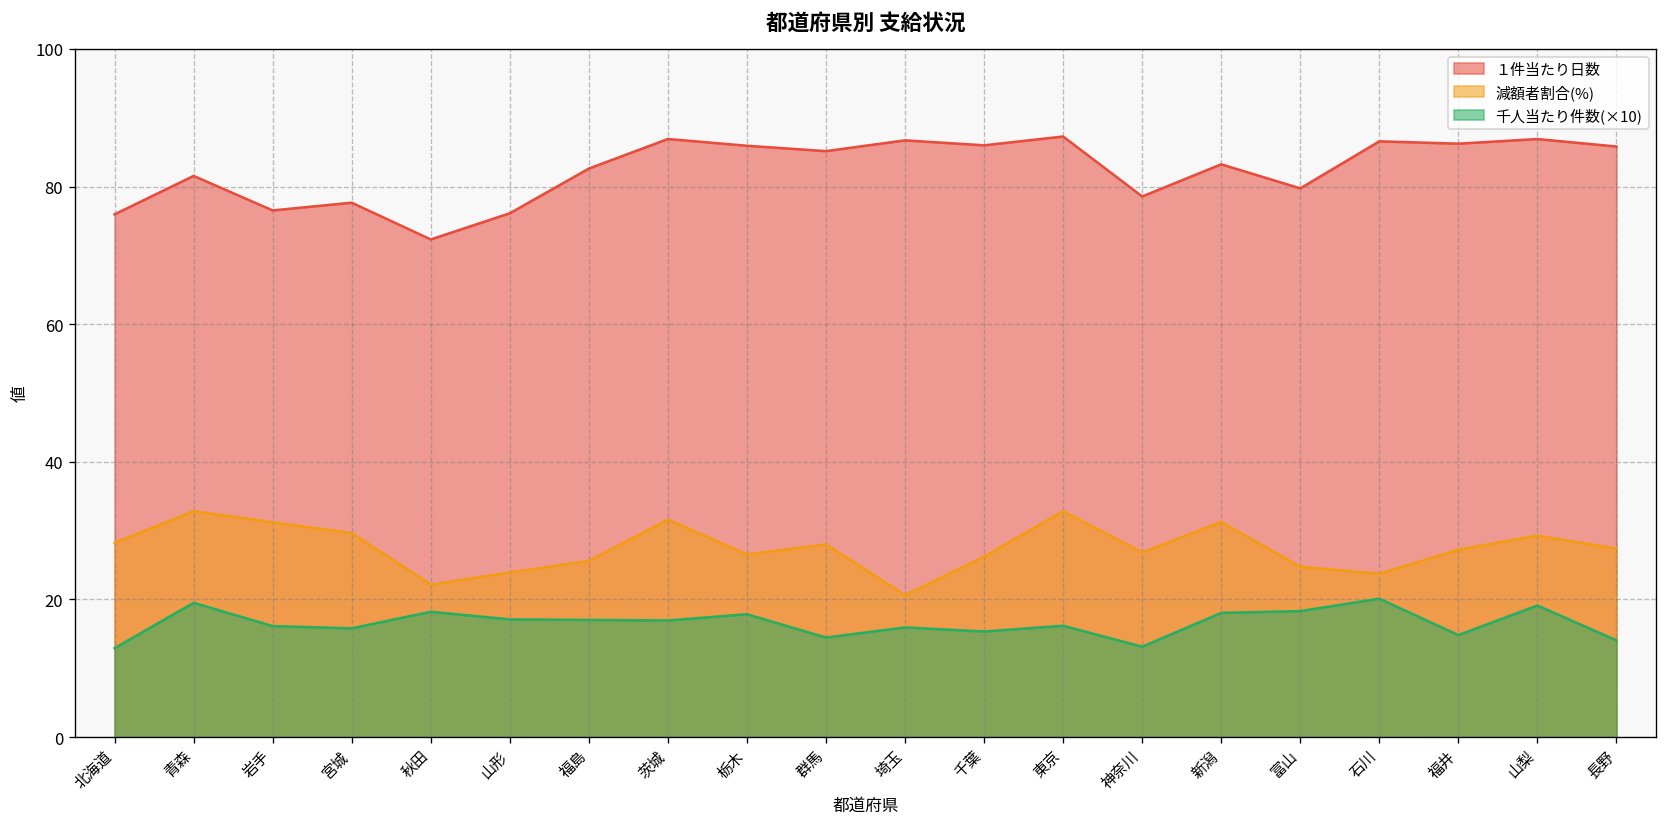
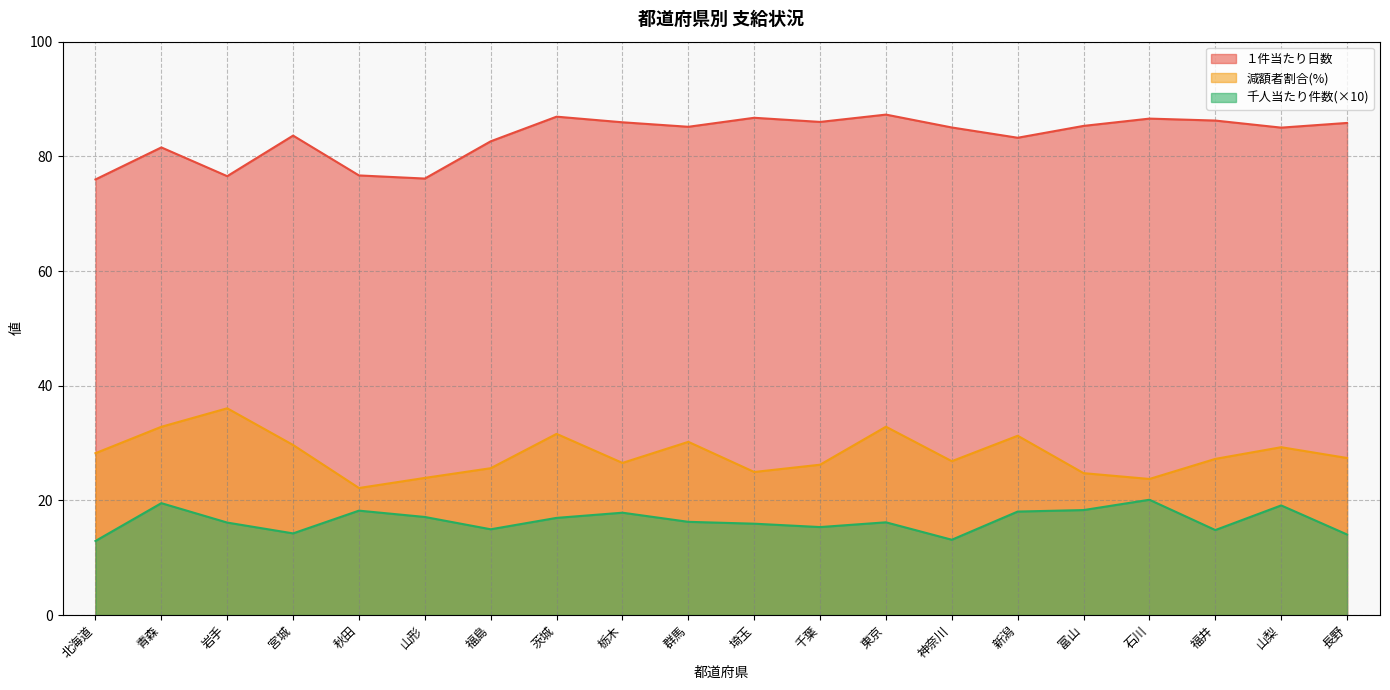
  {
    "１件当たり日数": {
      "北海道": 76,
      "青森": 82,
      "岩手": 77,
-     "宮城": 78,
-     "秋田": 72,
+     "宮城": 84,
+     "秋田": 77,
      "山形": 76,
      "福島": 83,
      "茨城": 87,
      "栃木": 86,
      "群馬": 85,
      "埼玉": 87,
      "千葉": 86,
      "東京": 87,
-     "神奈川": 79,
+     "神奈川": 85,
      "新潟": 83,
-     "富山": 80,
+     "富山": 85,
      "石川": 87,
      "福井": 86,
-     "山梨": 87,
+     "山梨": 85,
      "長野": 86
    },
    "減額者割合(%)": {
      "北海道": 28,
      "青森": 33,
-     "岩手": 31,
+     "岩手": 36,
      "宮城": 30,
      "秋田": 22,
      "山形": 24,
      "福島": 26,
      "茨城": 32,
      "栃木": 27,
-     "群馬": 28,
-     "埼玉": 21,
+     "群馬": 30,
+     "埼玉": 25,
      "千葉": 26,
      "東京": 33,
      "神奈川": 27,
      "新潟": 31,
      "富山": 25,
      "石川": 24,
      "福井": 27,
      "山梨": 29,
      "長野": 27
    },
    "千人当たり件数(×10)": {
      "北海道": 13,
      "青森": 20,
      "岩手": 16,
-     "宮城": 16,
+     "宮城": 14,
      "秋田": 18,
      "山形": 17,
-     "福島": 17,
+     "福島": 15,
      "茨城": 17,
      "栃木": 18,
-     "群馬": 14,
+     "群馬": 16,
      "埼玉": 16,
      "千葉": 15,
      "東京": 16,
      "神奈川": 13,
      "新潟": 18,
      "富山": 18,
      "石川": 20,
      "福井": 15,
      "山梨": 19,
      "長野": 14
    }
  }
